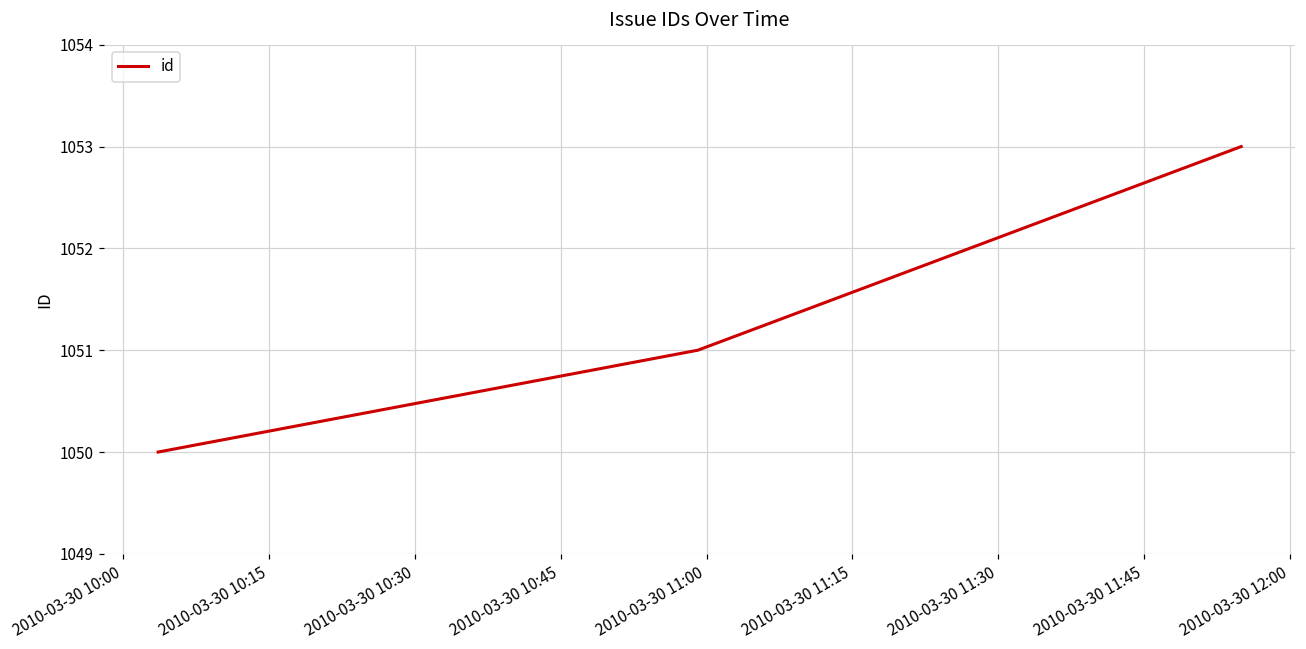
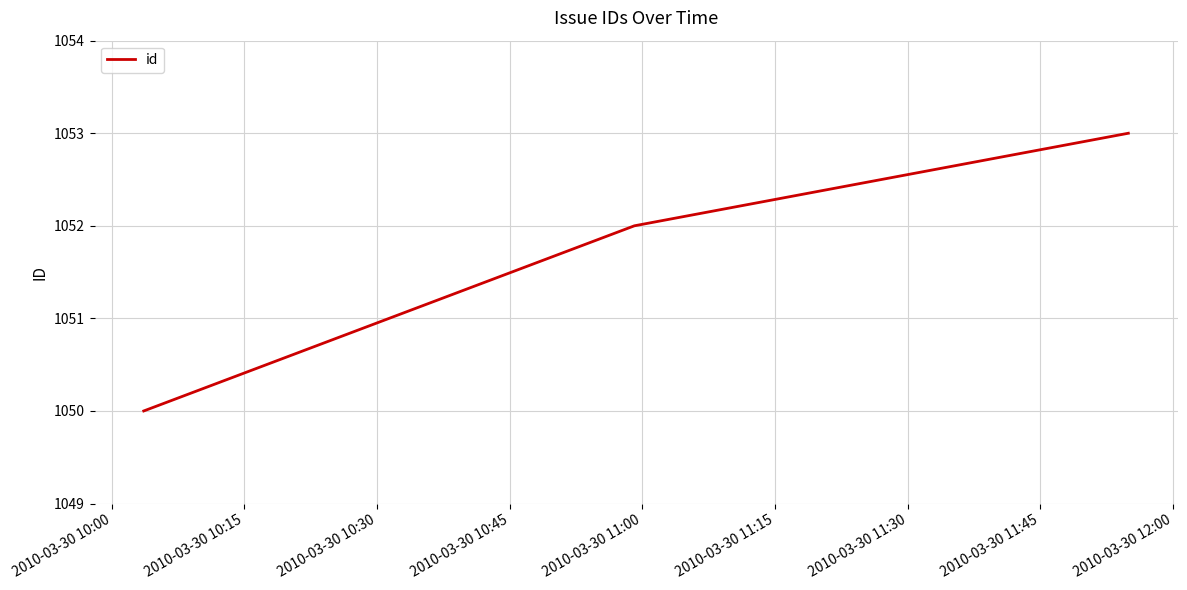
  {
-   "2010-03-30 11:00": 1051
+   "2010-03-30 11:00": 1052
  }
